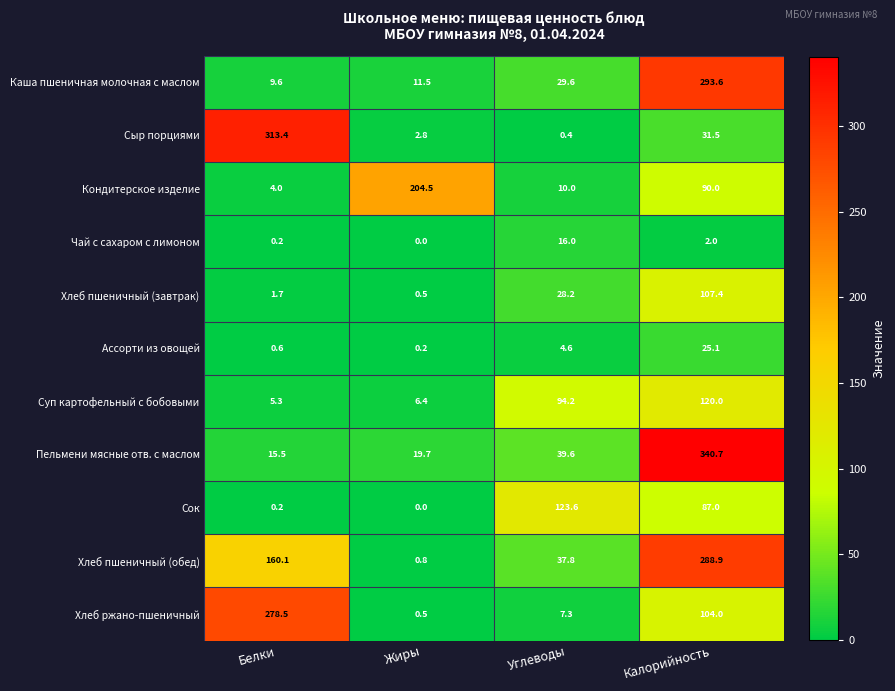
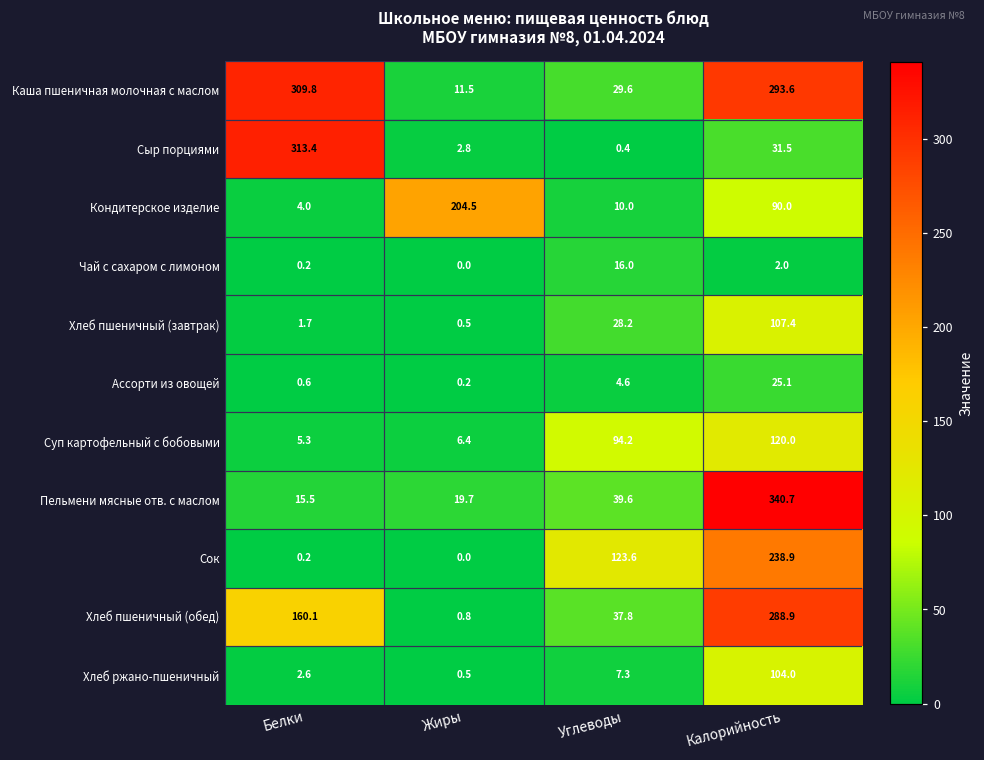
  {
    "Каша пшеничная молочная с маслом": {
-     "Белки": 9.6,
+     "Белки": 309.8,
      "Жиры": 11.5,
      "Углеводы": 29.6,
      "Калорийность": 293.6
    },
    "Сыр порциями": {
      "Белки": 313.4,
      "Жиры": 2.8,
      "Углеводы": 0.4,
      "Калорийность": 31.5
    },
    "Кондитерское изделие": {
      "Белки": 4.0,
      "Жиры": 204.5,
      "Углеводы": 10.0,
      "Калорийность": 90.0
    },
    "Чай с сахаром с лимоном": {
      "Белки": 0.2,
      "Жиры": 0.0,
      "Углеводы": 16.0,
      "Калорийность": 2.0
    },
    "Хлеб пшеничный (завтрак)": {
      "Белки": 1.7,
      "Жиры": 0.5,
      "Углеводы": 28.2,
      "Калорийность": 107.4
    },
    "Ассорти из овощей": {
      "Белки": 0.6,
      "Жиры": 0.2,
      "Углеводы": 4.6,
      "Калорийность": 25.1
    },
    "Суп картофельный с бобовыми": {
      "Белки": 5.3,
      "Жиры": 6.4,
      "Углеводы": 94.2,
      "Калорийность": 120.0
    },
    "Пельмени мясные отв. с маслом": {
      "Белки": 15.5,
      "Жиры": 19.7,
      "Углеводы": 39.6,
      "Калорийность": 340.7
    },
    "Сок": {
      "Белки": 0.2,
      "Жиры": 0.0,
      "Углеводы": 123.6,
-     "Калорийность": 87.0
+     "Калорийность": 238.9
    },
    "Хлеб пшеничный (обед)": {
      "Белки": 160.1,
      "Жиры": 0.8,
      "Углеводы": 37.8,
      "Калорийность": 288.9
    },
    "Хлеб ржано-пшеничный": {
-     "Белки": 278.5,
+     "Белки": 2.6,
      "Жиры": 0.5,
      "Углеводы": 7.3,
      "Калорийность": 104.0
    }
  }
